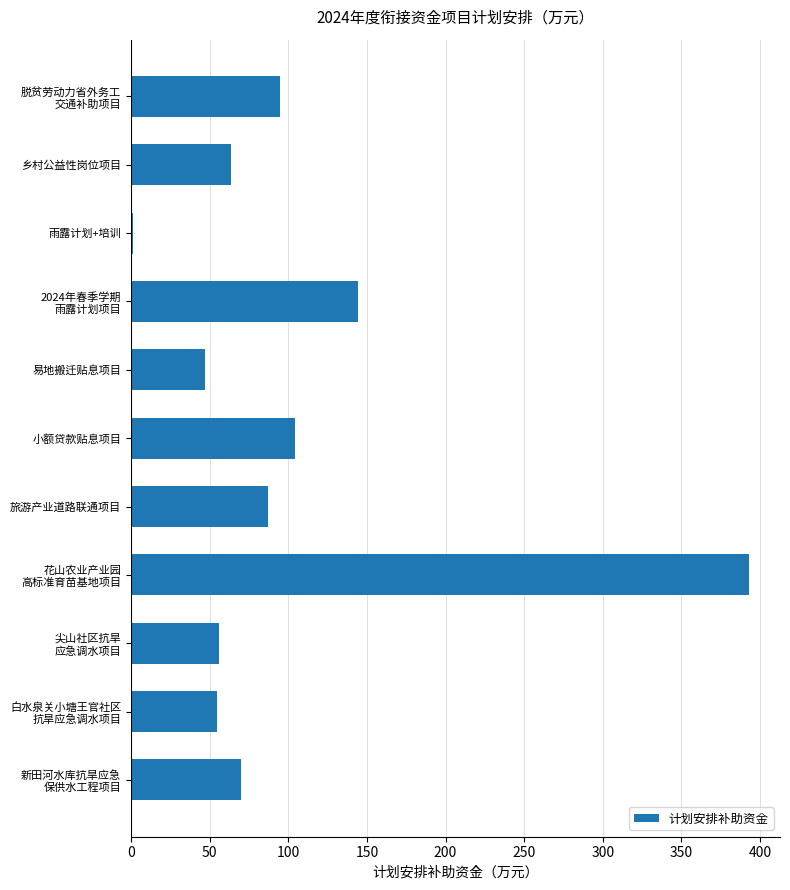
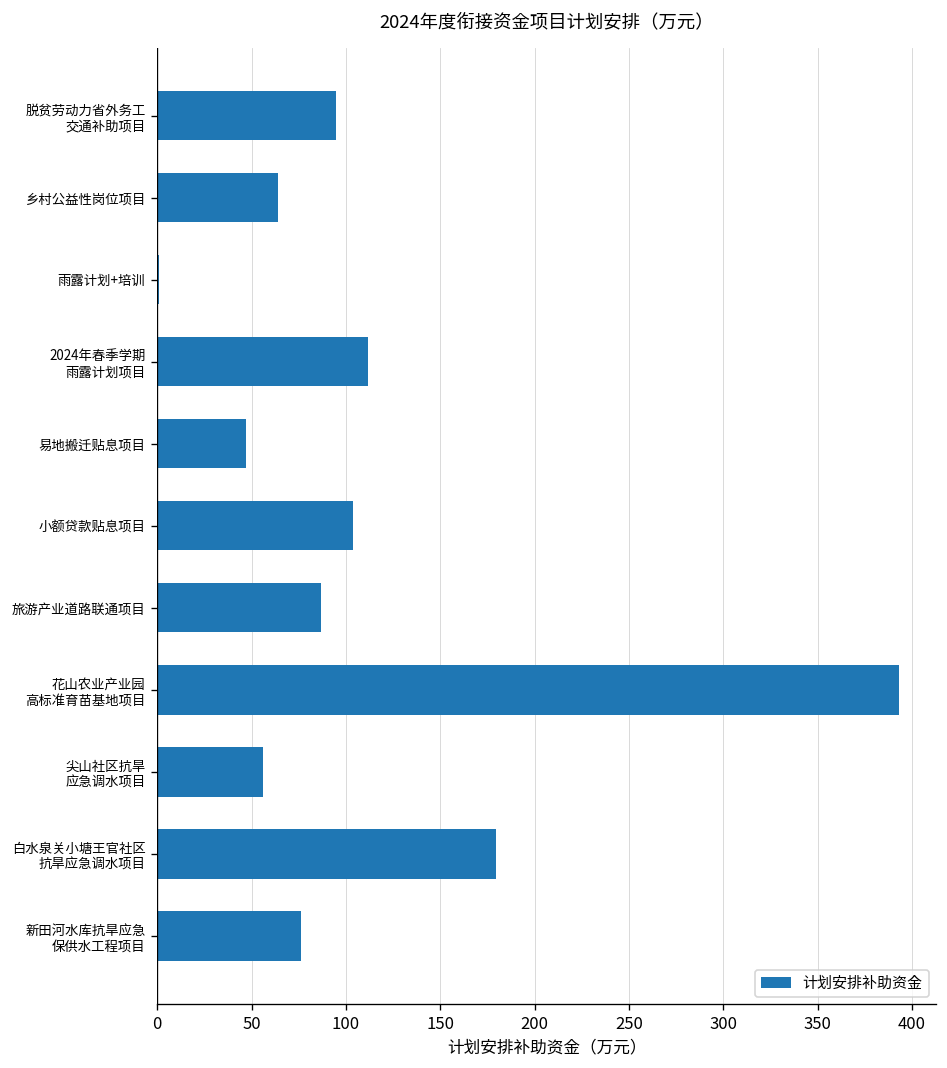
  {
    "脱贫劳动力省外务工 交通补助项目": 95,
    "乡村公益性岗位项目": 64,
-   "2024年春季学期 雨露计划项目": 144,
+   "2024年春季学期 雨露计划项目": 112,
    "易地搬迁贴息项目": 47,
    "小额贷款贴息项目": 104,
    "旅游产业道路联通项目": 87,
    "花山农业产业园 高标准育苗基地项目": 393,
    "尖山社区抗旱 应急调水项目": 56,
-   "白水泉关小塘王官社区 抗旱应急调水项目": 55,
-   "新田河水库抗旱应急 保供水工程项目": 70
+   "白水泉关小塘王官社区 抗旱应急调水项目": 179,
+   "新田河水库抗旱应急 保供水工程项目": 76
  }
